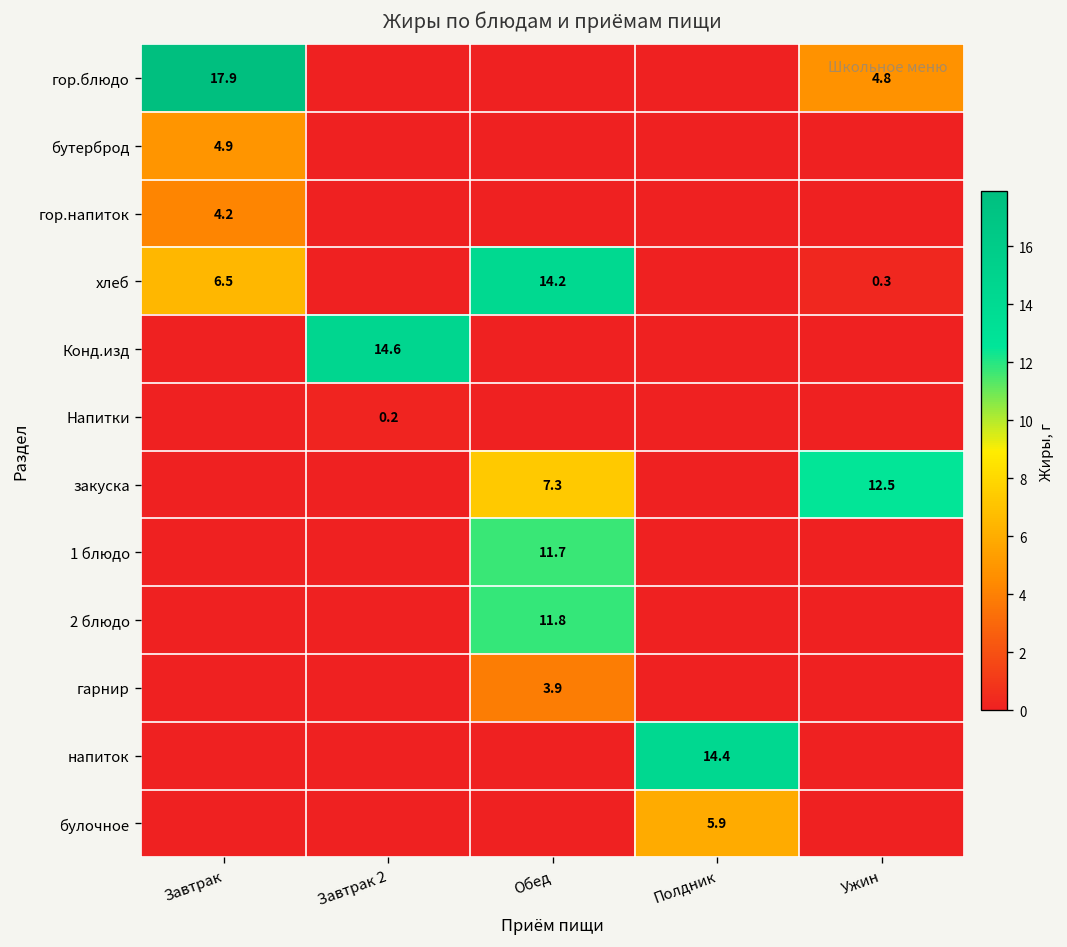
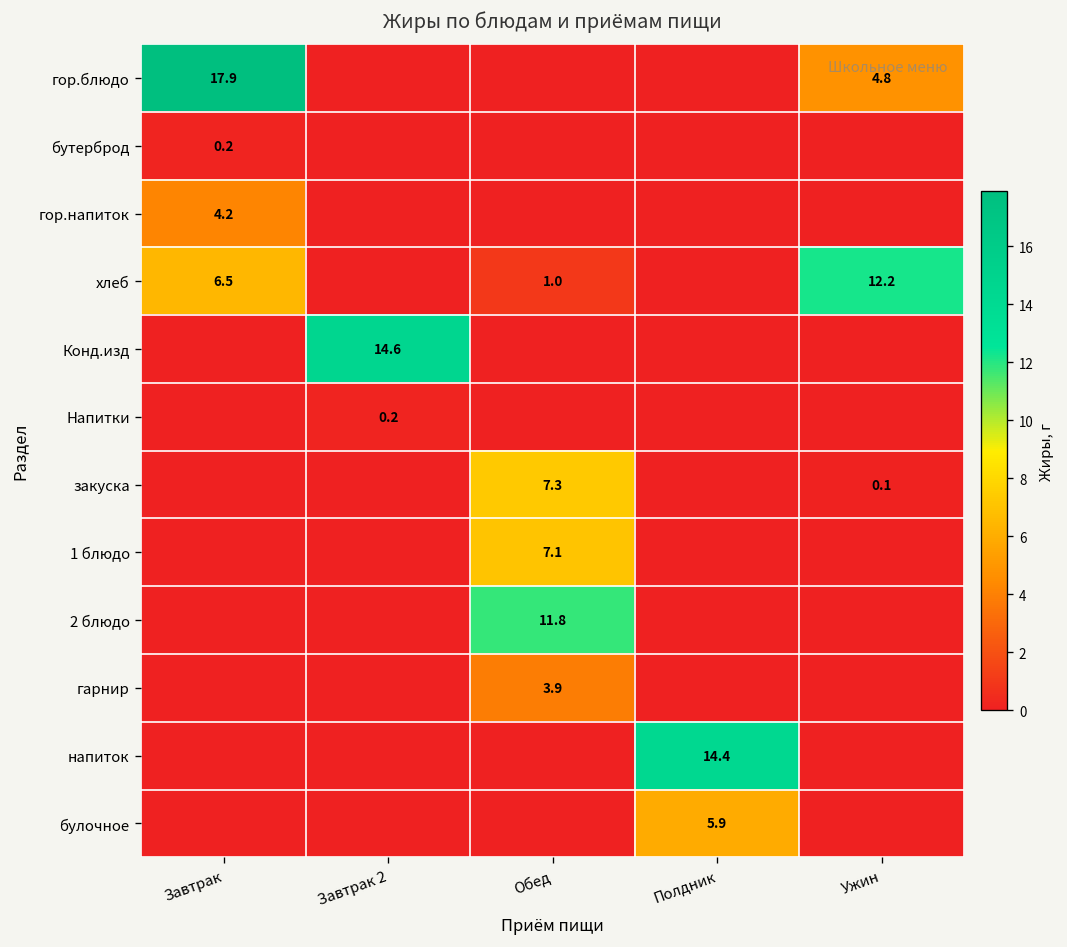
  {
    "гор.блюдо": {
      "Завтрак": 17.9
    },
    "бутерброд": {
-     "Завтрак": 4.9
+     "Завтрак": 0.2
    },
    "гор.напиток": {
      "Завтрак": 4.2
    },
    "хлеб": {
      "Завтрак": 6.5,
-     "Обед": 14.2,
-     "Ужин": 0.3
+     "Обед": 1.0,
+     "Ужин": 12.2
    },
    "Конд.изд": {
      "Завтрак 2": 14.6
    },
    "Напитки": {
      "Завтрак 2": 0.2
    },
    "закуска": {
      "Обед": 7.3,
-     "Ужин": 12.5
+     "Ужин": 0.1
    },
    "1 блюдо": {
-     "Обед": 11.7
+     "Обед": 7.1
    },
    "2 блюдо": {
      "Обед": 11.8
    },
    "гарнир": {
      "Обед": 3.9
    },
    "напиток": {
      "Полдник": 14.4
    },
    "булочное": {
      "Полдник": 5.9
    }
  }
